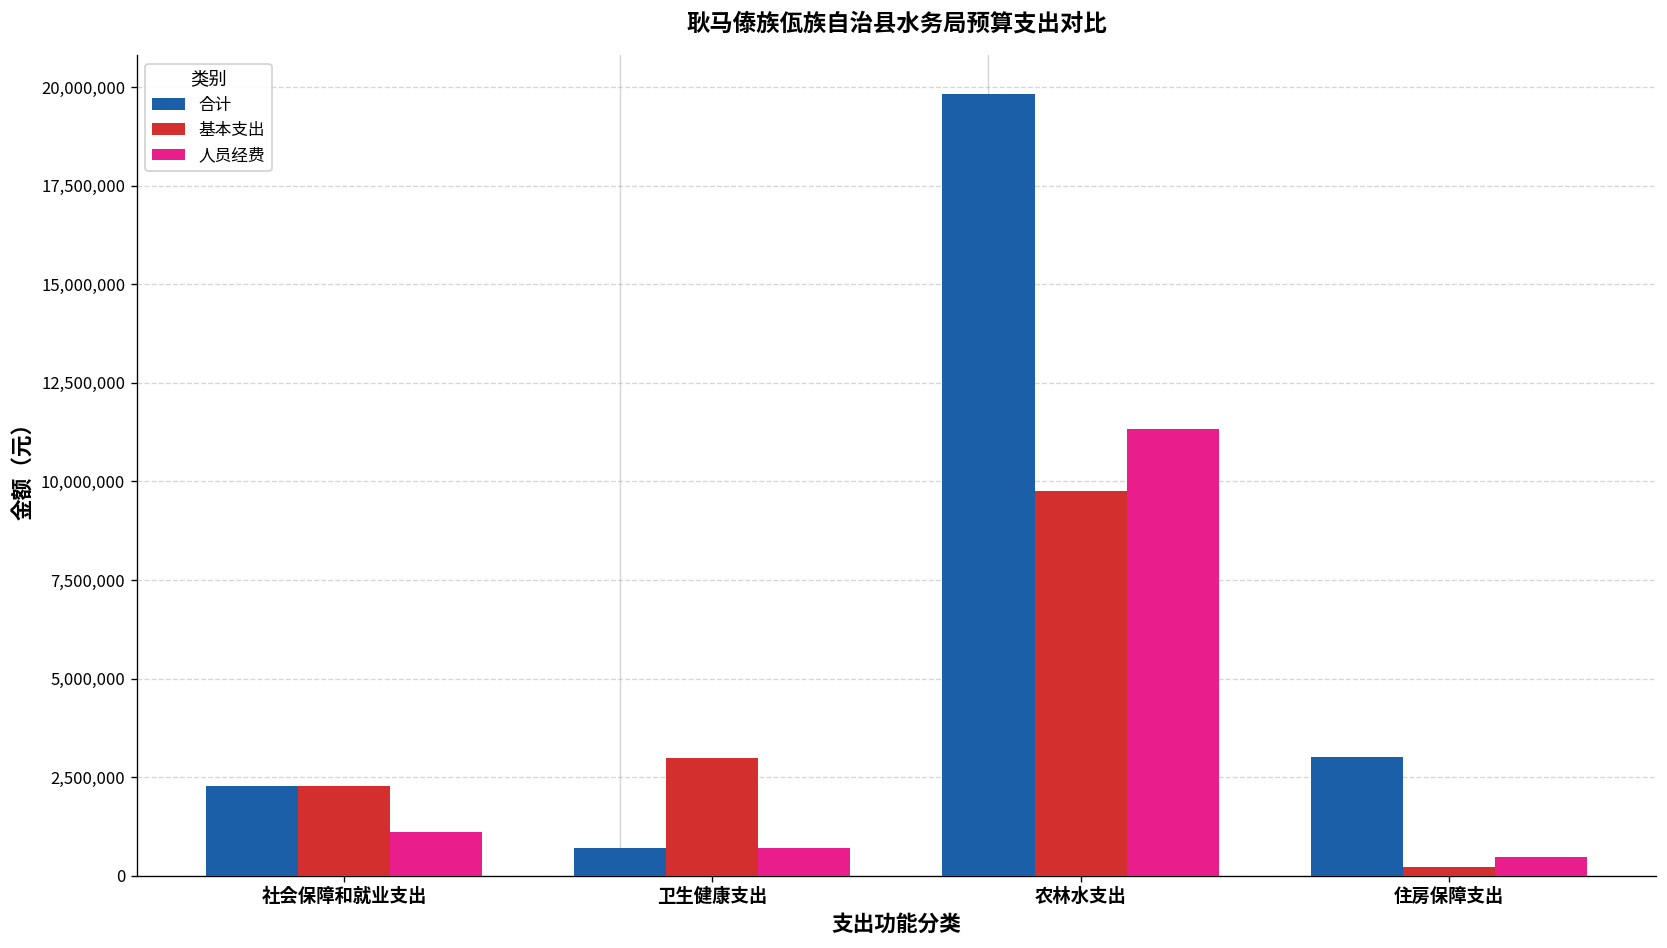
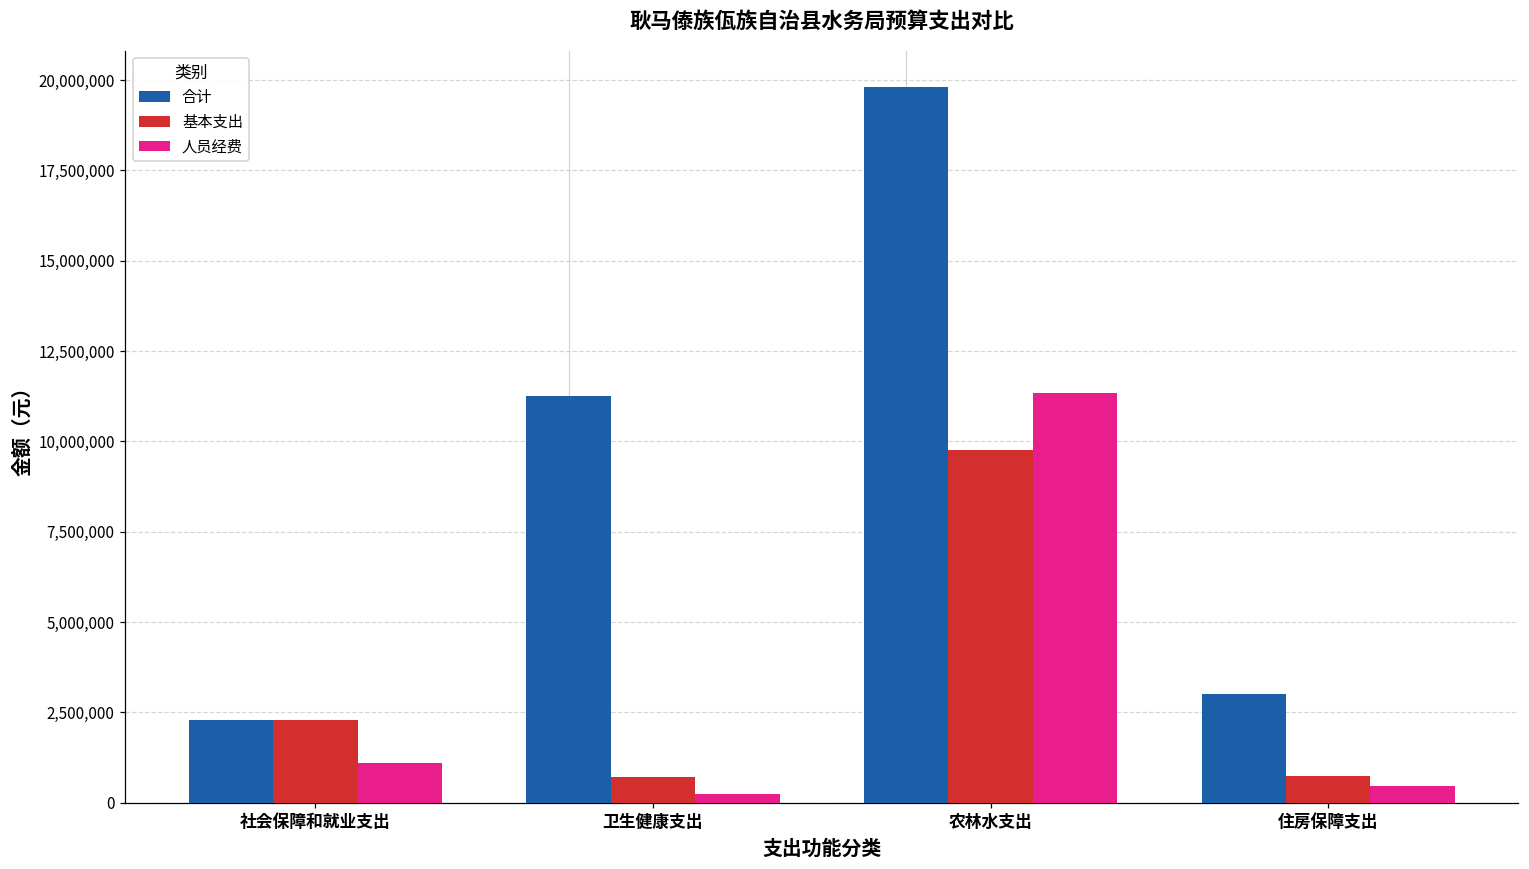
  {
    "合计": {
      "社会保障和就业支出": "2,300,000",
-     "卫生健康支出": "700,000",
+     "卫生健康支出": "11,300,000",
      "农林水支出": "19,800,000",
      "住房保障支出": "3,000,000"
    },
    "基本支出": {
      "社会保障和就业支出": "2,300,000",
-     "卫生健康支出": "3,000,000",
+     "卫生健康支出": "700,000",
      "农林水支出": "9,800,000",
-     "住房保障支出": "200,000"
+     "住房保障支出": "700,000"
    },
    "人员经费": {
      "社会保障和就业支出": "1,100,000",
-     "卫生健康支出": "700,000",
+     "卫生健康支出": "200,000",
      "农林水支出": "11,300,000",
      "住房保障支出": "500,000"
    }
  }
